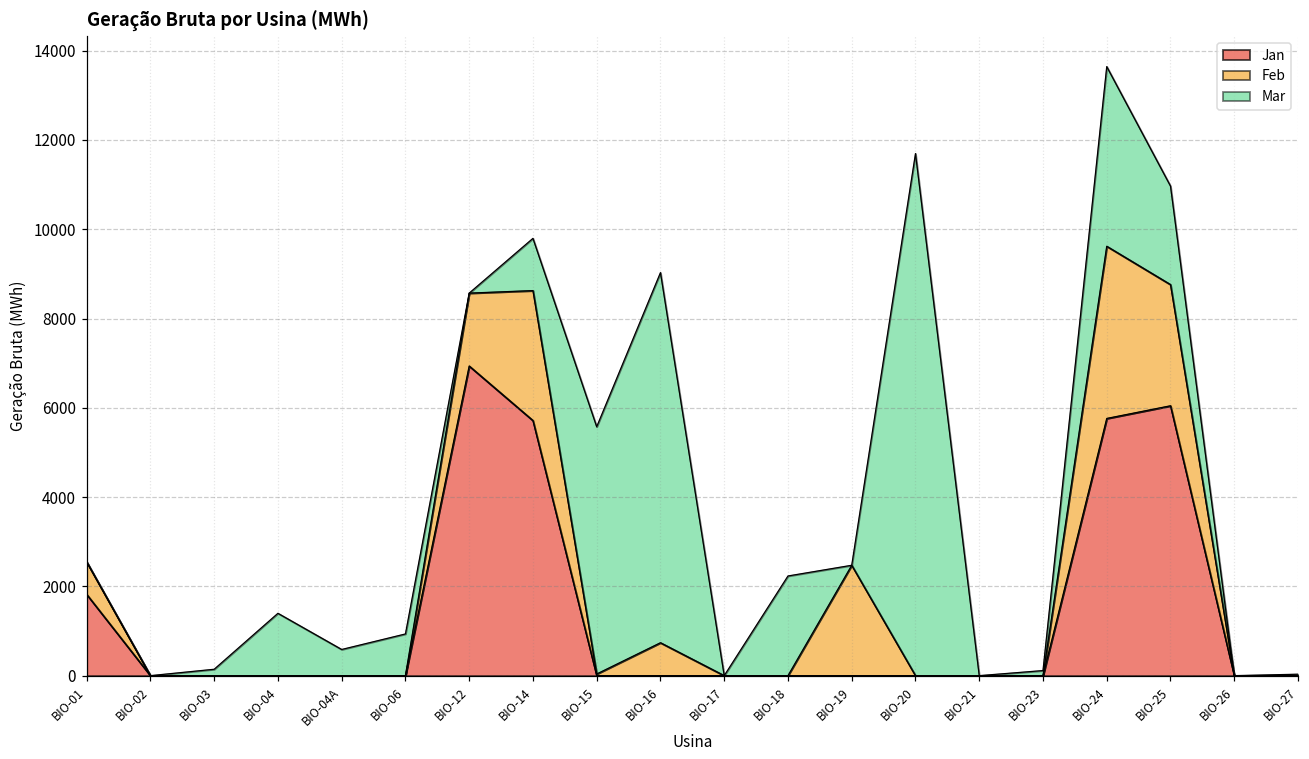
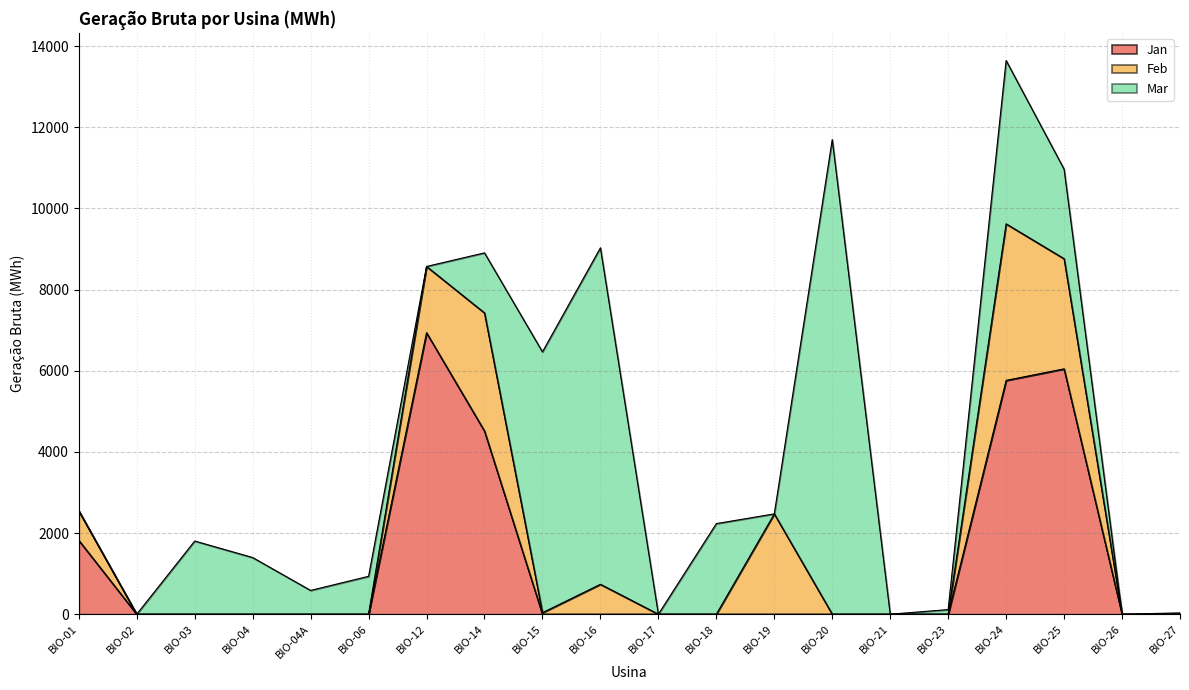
  {
    "Jan": {
      "BIO-01": 1800,
      "BIO-12": 6900,
-     "BIO-14": 5700,
+     "BIO-14": 4500,
      "BIO-16": 0,
      "BIO-19": 0,
      "BIO-24": 5800,
      "BIO-25": 6000
    },
    "Feb": {
      "BIO-14": 2900,
      "BIO-16": 700,
      "BIO-24": 3900,
      "BIO-25": 2700
    },
    "Mar": {
-     "BIO-03": 100,
+     "BIO-03": 1800,
      "BIO-04": 1400,
      "BIO-04A": 600,
      "BIO-06": 900,
-     "BIO-14": 1200,
-     "BIO-15": 5500,
+     "BIO-14": 1500,
+     "BIO-15": 6400,
      "BIO-16": 8300,
      "BIO-18": 2200,
      "BIO-20": 11700,
      "BIO-23": 100,
      "BIO-24": 4000,
      "BIO-25": 2200
    }
  }
